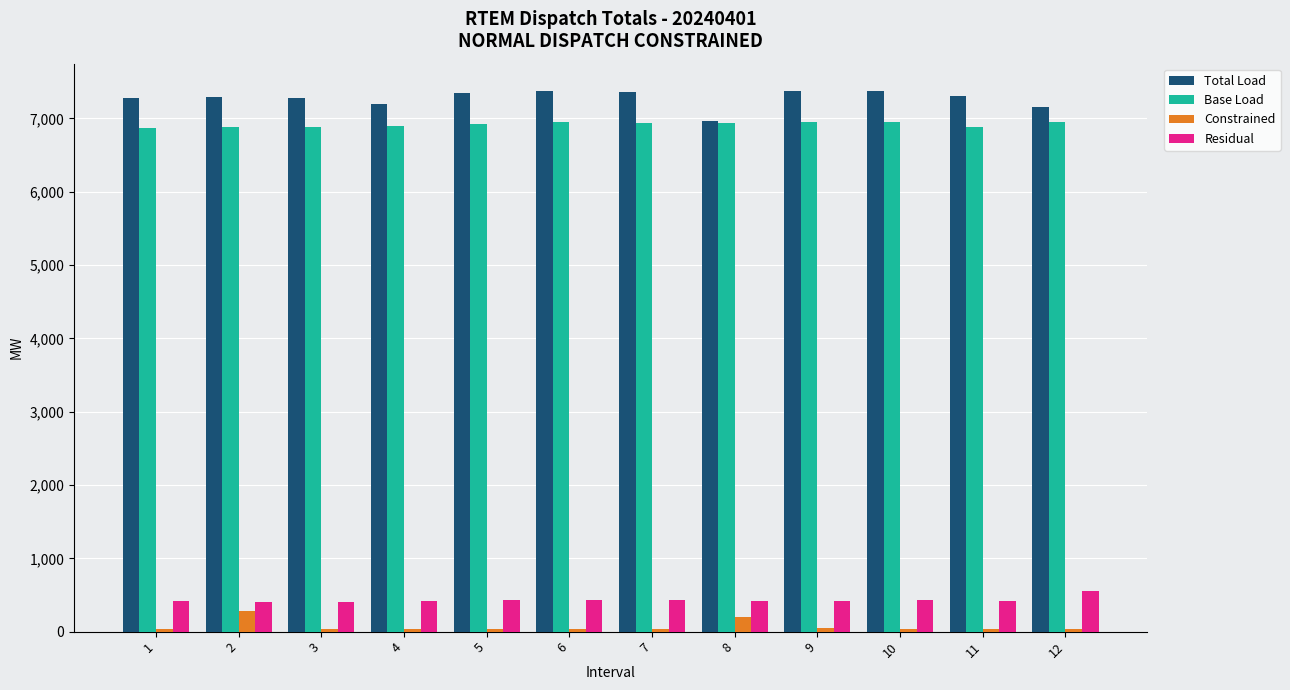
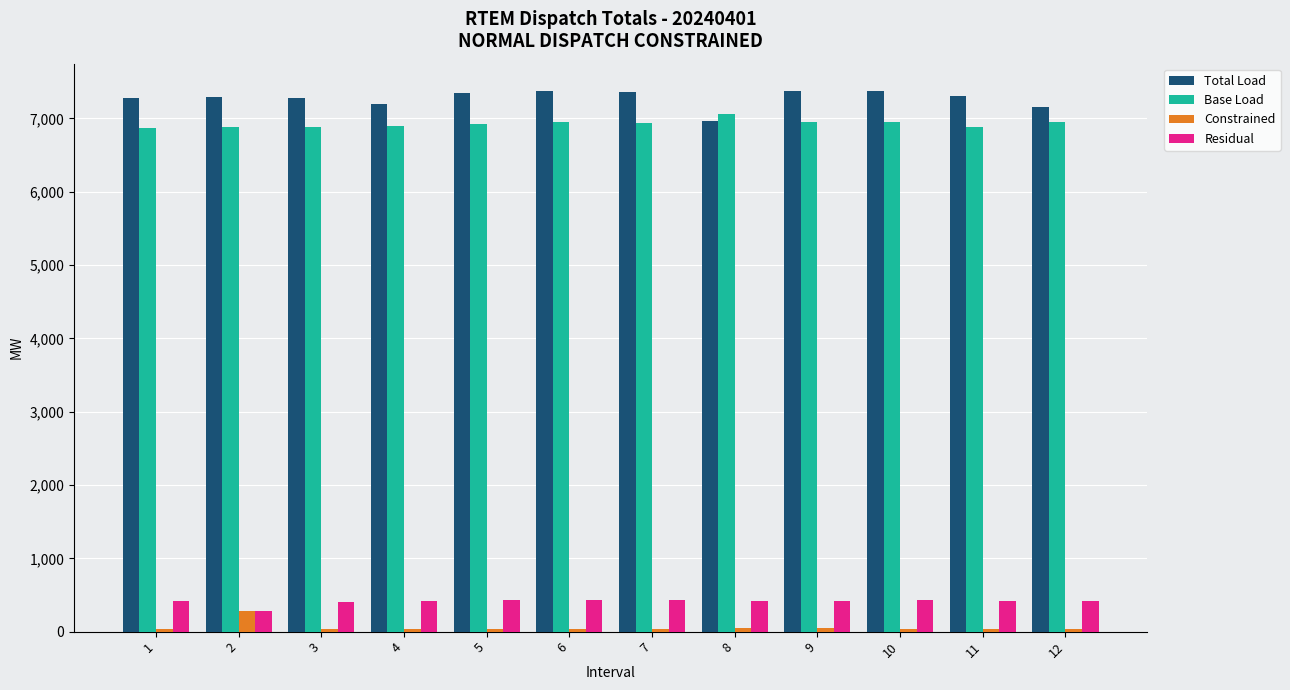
  {
    "Total Load": {
      "1": "7,300",
      "2": "7,300",
      "3": "7,300",
      "4": "7,200",
      "5": "7,400",
      "6": "7,400",
      "7": "7,400",
      "8": "7,000",
      "9": "7,400",
      "10": "7,400",
      "11": "7,300",
      "12": "7,200"
    },
    "Base Load": {
      "1": "6,900",
      "2": "6,900",
      "3": "6,900",
      "4": "6,900",
      "5": "6,900",
      "6": "7,000",
      "7": "6,900",
-     "8": "6,900",
+     "8": "7,100",
      "9": "7,000",
      "10": "6,900",
      "11": "6,900",
      "12": "6,900"
    },
    "Constrained": {
      "2": "300",
      "7": "0",
-     "8": "200",
+     "8": "0",
      "9": "0"
    },
    "Residual": {
      "1": "400",
-     "2": "400",
+     "2": "300",
      "3": "400",
      "4": "400",
      "5": "400",
      "6": "400",
      "7": "400",
      "8": "400",
      "9": "400",
      "10": "400",
      "11": "400",
-     "12": "600"
+     "12": "400"
    }
  }
